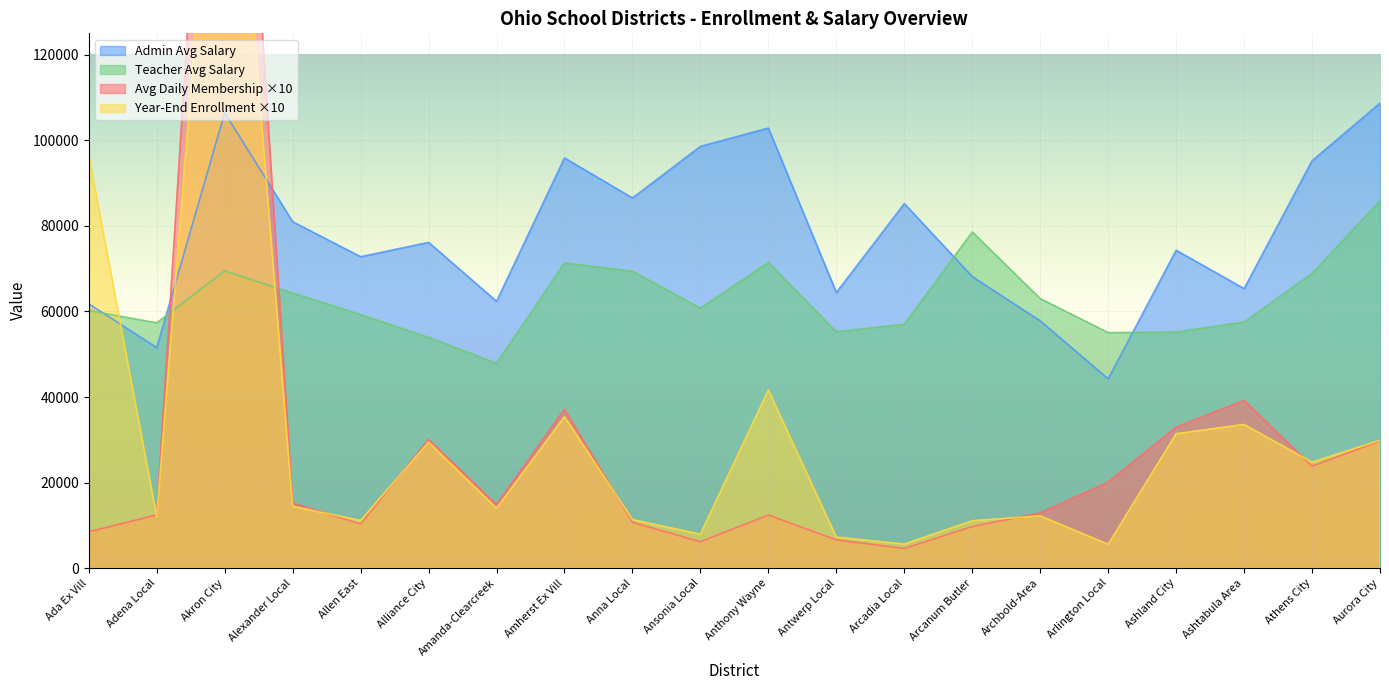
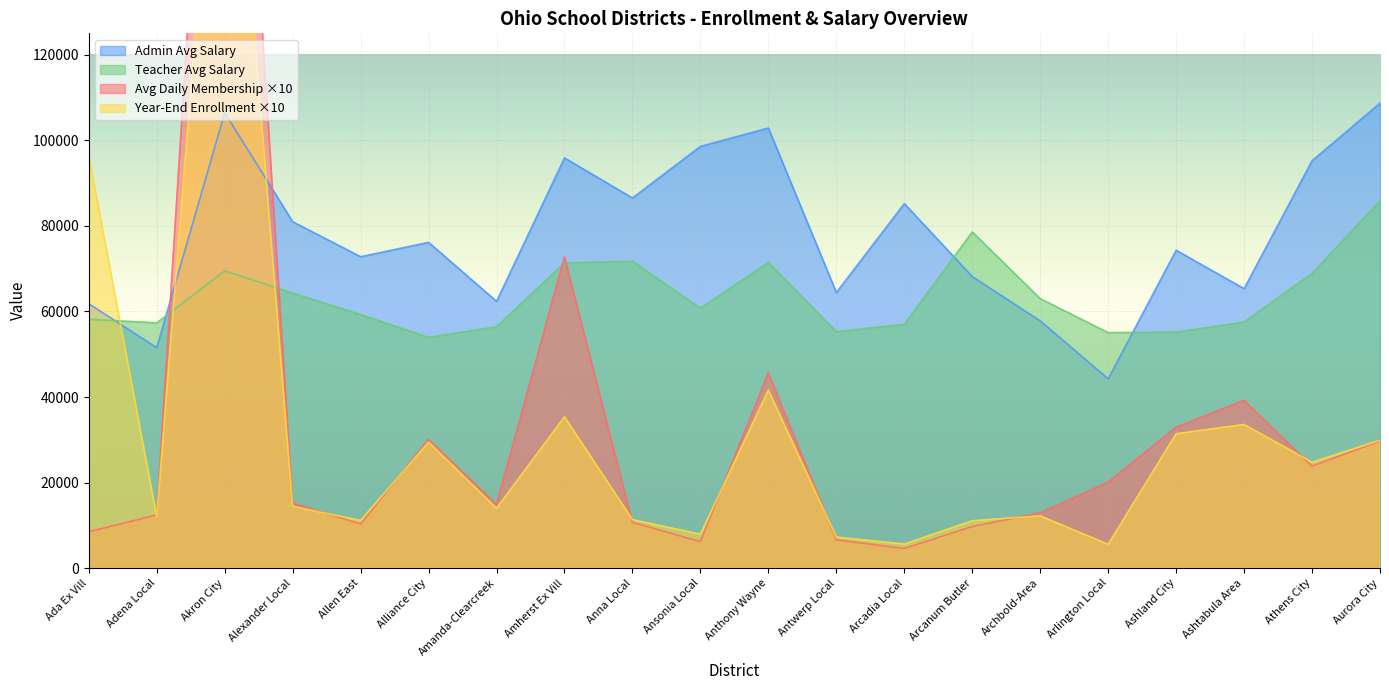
  {
    "Admin Avg Salary": {
      "Ada Ex Vill": 62000,
      "Adena Local": 52000,
      "Alexander Local": 81000,
      "Allen East": 73000,
      "Alliance City": 76000,
      "Amanda-Clearcreek": 62000,
      "Amherst Ex Vill": 96000,
      "Anna Local": 87000,
      "Ansonia Local": 99000,
      "Anthony Wayne": 103000,
      "Antwerp Local": 64000,
      "Arcadia Local": 85000,
      "Arcanum Butler": 68000,
      "Archbold-Area": 58000,
      "Arlington Local": 44000,
      "Ashland City": 74000,
      "Ashtabula Area": 65000,
      "Athens City": 95000,
      "Aurora City": 109000
    },
    "Teacher Avg Salary": {
-     "Ada Ex Vill": 60000,
+     "Ada Ex Vill": 58000,
      "Adena Local": 57000,
      "Akron City": 69000,
      "Alexander Local": 64000,
      "Allen East": 59000,
      "Alliance City": 54000,
-     "Amanda-Clearcreek": 48000,
+     "Amanda-Clearcreek": 56000,
      "Amherst Ex Vill": 71000,
-     "Anna Local": 69000,
+     "Anna Local": 72000,
      "Ansonia Local": 61000,
      "Anthony Wayne": 71000,
      "Antwerp Local": 55000,
      "Arcadia Local": 57000,
      "Arcanum Butler": 79000,
      "Archbold-Area": 63000,
      "Arlington Local": 55000,
      "Ashland City": 55000,
      "Ashtabula Area": 58000,
      "Athens City": 69000,
      "Aurora City": 86000
    },
    "Avg Daily Membership ×10": {
      "Ada Ex Vill": 8000,
      "Alexander Local": 15000,
      "Allen East": 10000,
      "Alliance City": 30000,
      "Amanda-Clearcreek": 15000,
-     "Amherst Ex Vill": 37000,
+     "Amherst Ex Vill": 73000,
      "Anna Local": 11000,
      "Ansonia Local": 6000,
-     "Anthony Wayne": 12000,
+     "Anthony Wayne": 46000,
      "Antwerp Local": 7000,
      "Arcadia Local": 5000,
      "Arcanum Butler": 10000,
      "Archbold-Area": 13000,
      "Arlington Local": 20000,
      "Ashland City": 33000,
      "Ashtabula Area": 39000,
      "Athens City": 24000
    },
    "Year-End Enrollment ×10": {
      "Ada Ex Vill": 96000,
      "Alexander Local": 14000,
      "Allen East": 11000,
      "Alliance City": 29000,
      "Amanda-Clearcreek": 14000,
      "Amherst Ex Vill": 35000,
      "Anna Local": 11000,
      "Ansonia Local": 8000,
      "Anthony Wayne": 42000,
      "Antwerp Local": 7000,
      "Arcadia Local": 6000,
      "Arcanum Butler": 11000,
      "Archbold-Area": 12000,
      "Arlington Local": 6000,
      "Ashland City": 31000,
      "Ashtabula Area": 34000,
      "Athens City": 25000
    }
  }
